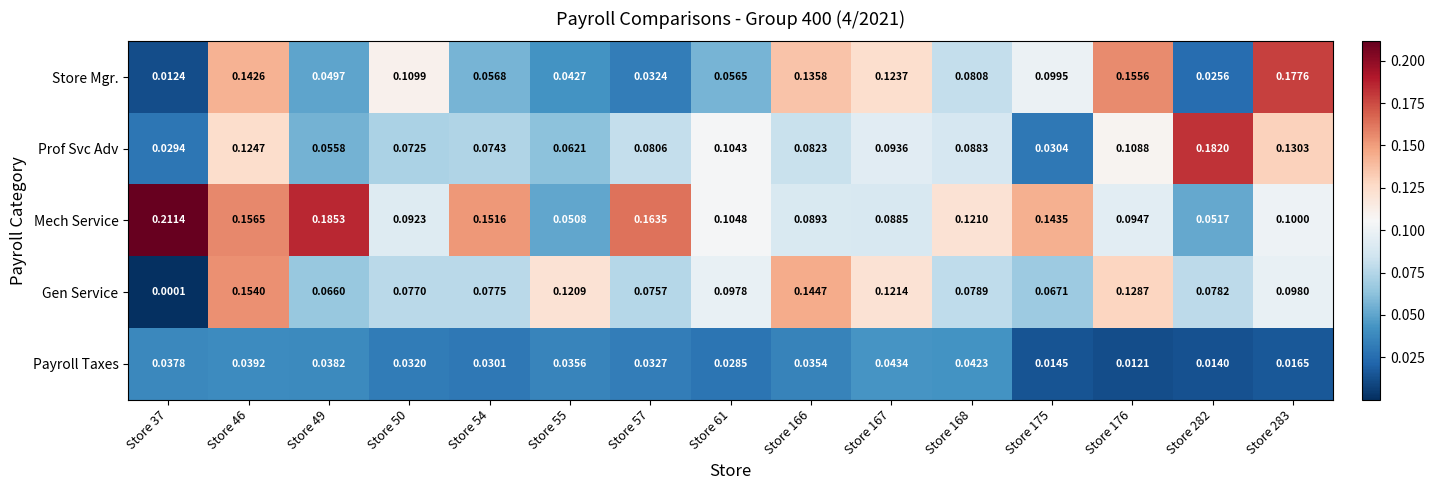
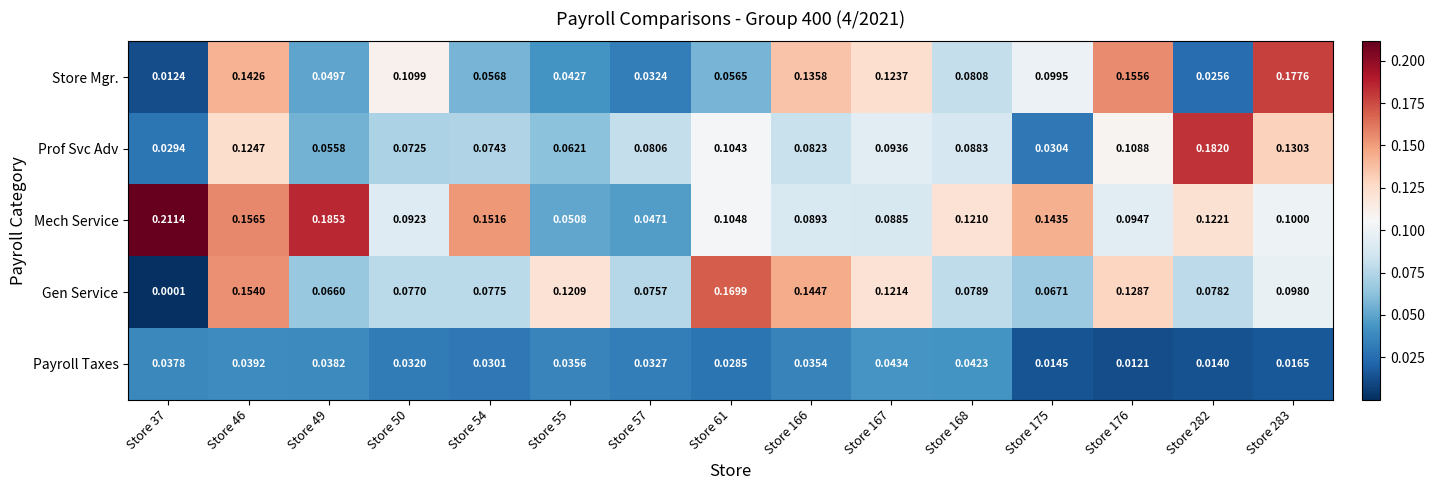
  {
    "Store Mgr.": {
      "Store 37": 0.0124,
      "Store 46": 0.1426,
      "Store 49": 0.0497,
      "Store 50": 0.1099,
      "Store 54": 0.0568,
      "Store 55": 0.0427,
      "Store 57": 0.0324,
      "Store 61": 0.0565,
      "Store 166": 0.1358,
      "Store 167": 0.1237,
      "Store 168": 0.0808,
      "Store 175": 0.0995,
      "Store 176": 0.1556,
      "Store 282": 0.0256,
      "Store 283": 0.1776
    },
    "Prof Svc Adv": {
      "Store 37": 0.0294,
      "Store 46": 0.1247,
      "Store 49": 0.0558,
      "Store 50": 0.0725,
      "Store 54": 0.0743,
      "Store 55": 0.0621,
      "Store 57": 0.0806,
      "Store 61": 0.1043,
      "Store 166": 0.0823,
      "Store 167": 0.0936,
      "Store 168": 0.0883,
      "Store 175": 0.0304,
      "Store 176": 0.1088,
      "Store 282": 0.1820,
      "Store 283": 0.1303
    },
    "Mech Service": {
      "Store 37": 0.2114,
      "Store 46": 0.1565,
      "Store 49": 0.1853,
      "Store 50": 0.0923,
      "Store 54": 0.1516,
      "Store 55": 0.0508,
-     "Store 57": 0.1635,
+     "Store 57": 0.0471,
      "Store 61": 0.1048,
      "Store 166": 0.0893,
      "Store 167": 0.0885,
      "Store 168": 0.1210,
      "Store 175": 0.1435,
      "Store 176": 0.0947,
-     "Store 282": 0.0517,
+     "Store 282": 0.1221,
      "Store 283": 0.1000
    },
    "Gen Service": {
      "Store 37": 0.0001,
      "Store 46": 0.1540,
      "Store 49": 0.0660,
      "Store 50": 0.0770,
      "Store 54": 0.0775,
      "Store 55": 0.1209,
      "Store 57": 0.0757,
-     "Store 61": 0.0978,
+     "Store 61": 0.1699,
      "Store 166": 0.1447,
      "Store 167": 0.1214,
      "Store 168": 0.0789,
      "Store 175": 0.0671,
      "Store 176": 0.1287,
      "Store 282": 0.0782,
      "Store 283": 0.0980
    },
    "Payroll Taxes": {
      "Store 37": 0.0378,
      "Store 46": 0.0392,
      "Store 49": 0.0382,
      "Store 50": 0.0320,
      "Store 54": 0.0301,
      "Store 55": 0.0356,
      "Store 57": 0.0327,
      "Store 61": 0.0285,
      "Store 166": 0.0354,
      "Store 167": 0.0434,
      "Store 168": 0.0423,
      "Store 175": 0.0145,
      "Store 176": 0.0121,
      "Store 282": 0.0140,
      "Store 283": 0.0165
    }
  }
